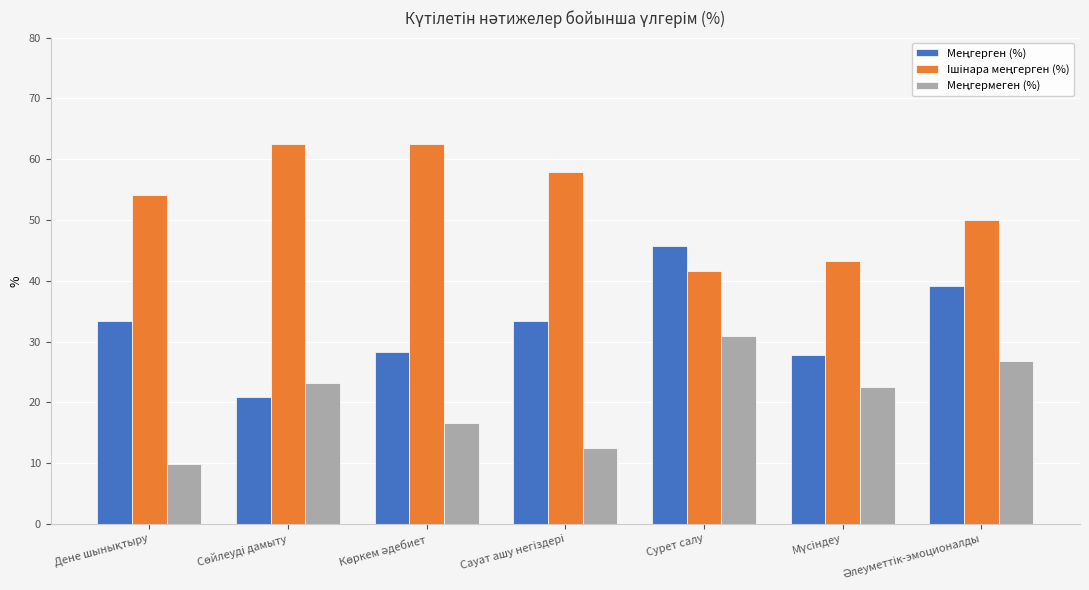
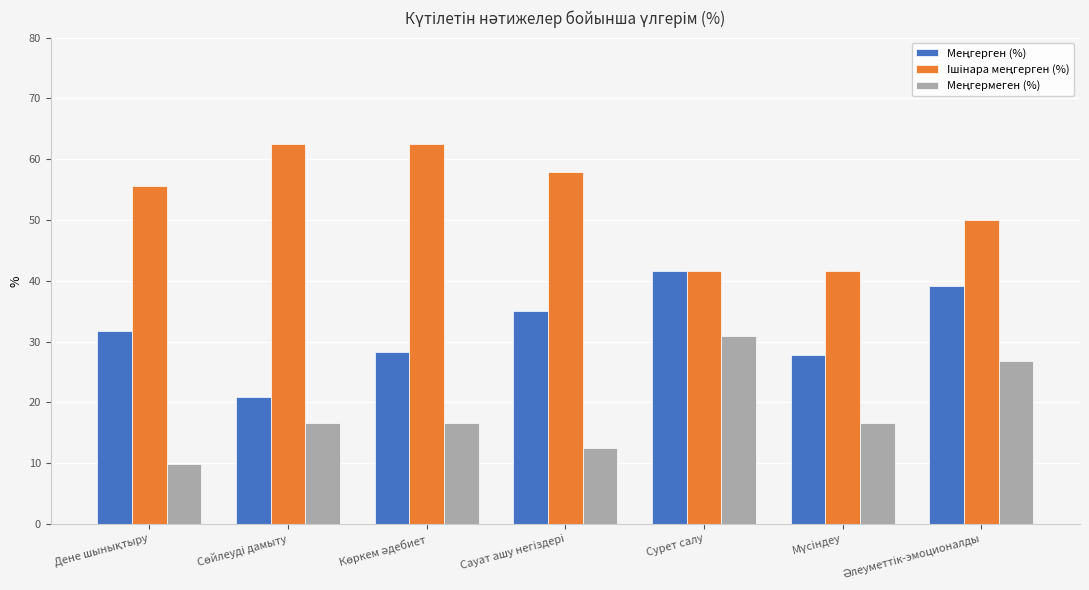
  {
    "Меңгерген (%)": {
-     "Дене шынықтыру": 33,
+     "Дене шынықтыру": 32,
      "Сөйлеуді дамыту": 21,
      "Көркем әдебиет": 28,
-     "Сауат ашу негіздері": 33,
-     "Сурет салу": 46,
+     "Сауат ашу негіздері": 35,
+     "Сурет салу": 42,
      "Мүсіндеу": 28,
      "Әлеуметтік-эмоционалды": 39
    },
    "Ішінара меңгерген (%)": {
-     "Дене шынықтыру": 54,
+     "Дене шынықтыру": 56,
      "Сөйлеуді дамыту": 63,
      "Көркем әдебиет": 63,
      "Сауат ашу негіздері": 58,
      "Сурет салу": 42,
-     "Мүсіндеу": 43,
+     "Мүсіндеу": 42,
      "Әлеуметтік-эмоционалды": 50
    },
    "Меңгермеген (%)": {
      "Дене шынықтыру": 10,
-     "Сөйлеуді дамыту": 23,
+     "Сөйлеуді дамыту": 17,
      "Көркем әдебиет": 17,
      "Сауат ашу негіздері": 13,
      "Сурет салу": 31,
-     "Мүсіндеу": 23,
+     "Мүсіндеу": 17,
      "Әлеуметтік-эмоционалды": 27
    }
  }
